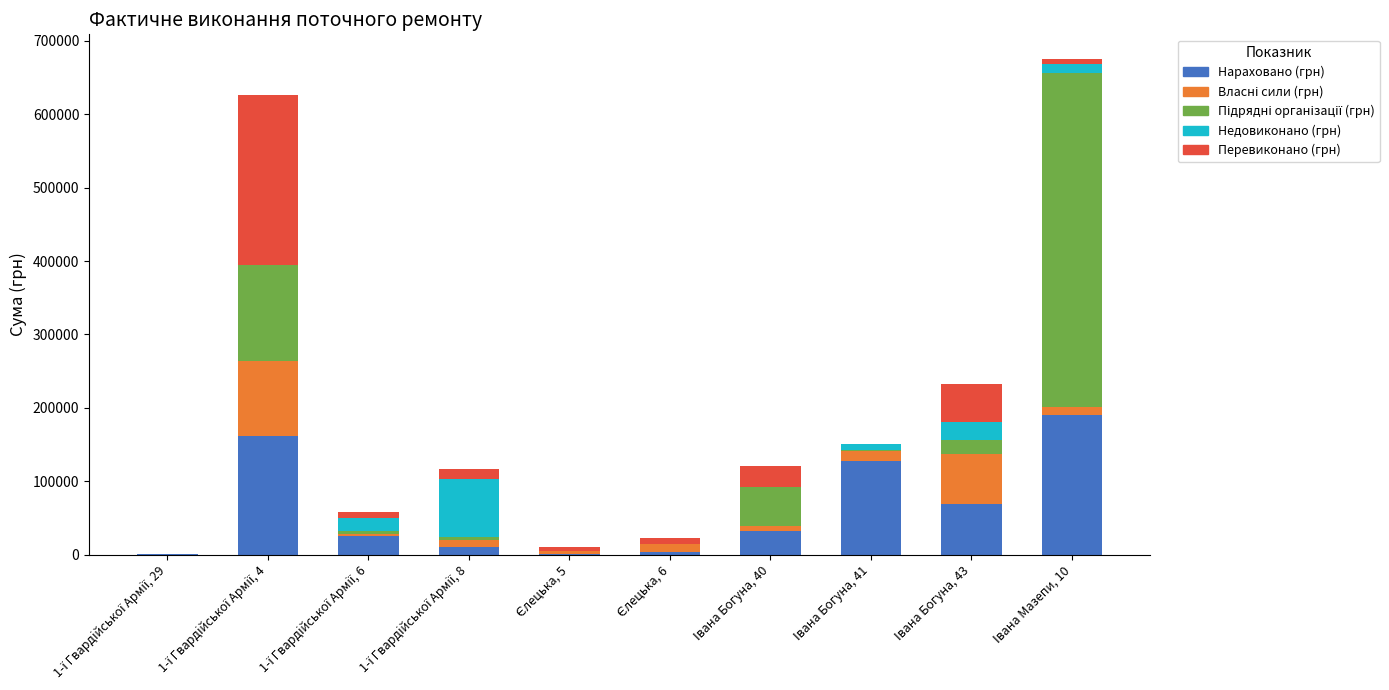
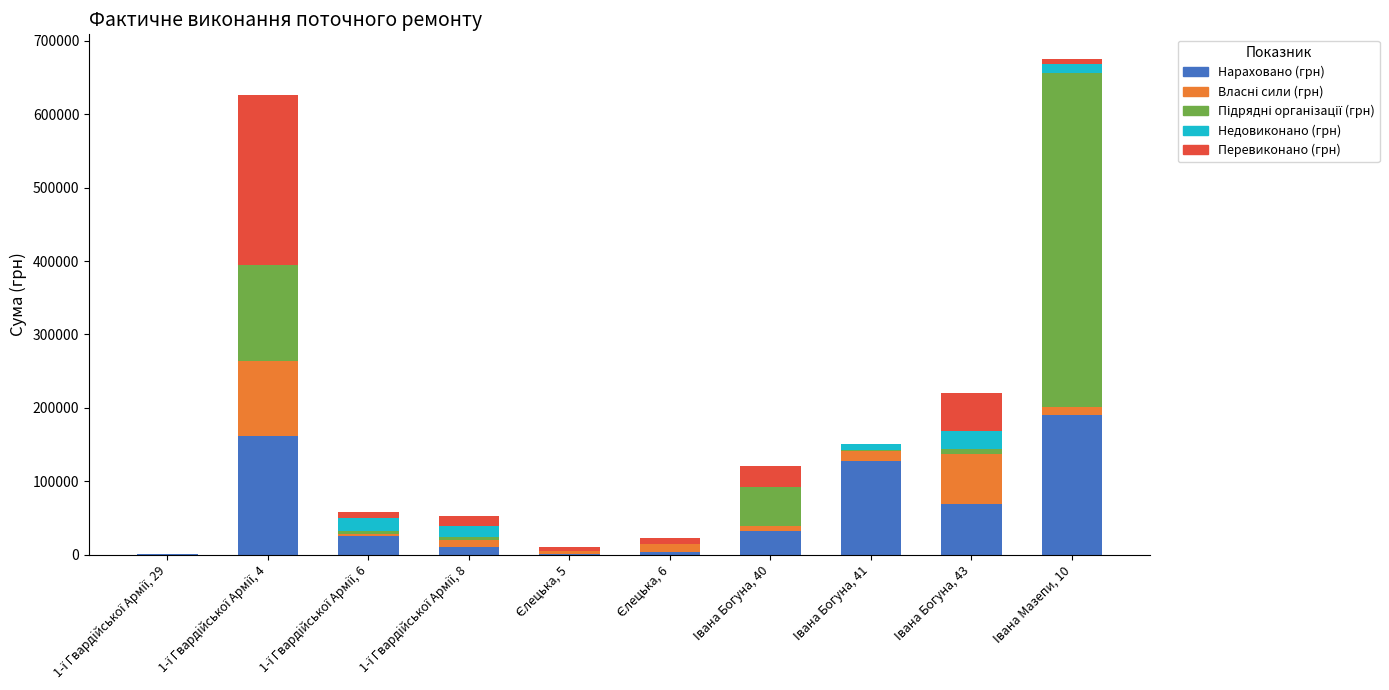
  {
    "Нараховано (грн)": {
      "1-ї Гвардiйської Армiї, 4": 160000,
      "1-ї Гвардiйської Армiї, 6": 30000,
      "1-ї Гвардiйської Армiї, 8": 10000,
      "Івана Богуна, 40": 30000,
      "Івана Богуна, 41": 130000,
      "Івана Богуна, 43": 70000,
      "Івана Мазепи, 10": 190000
    },
    "Підрядні організації (грн)": {
      "1-ї Гвардiйської Армiї, 29": 0,
      "1-ї Гвардiйської Армiї, 4": 130000,
      "1-ї Гвардiйської Армiї, 6": 0,
      "1-ї Гвардiйської Армiї, 8": 0,
      "Єлецька, 5": 0,
      "Єлецька, 6": 0,
      "Івана Богуна, 40": 50000,
-     "Івана Богуна, 43": 20000,
+     "Івана Богуна, 43": 10000,
      "Івана Мазепи, 10": 460000
    },
    "Недовиконано (грн)": {
      "1-ї Гвардiйської Армiї, 4": 0,
      "1-ї Гвардiйської Армiї, 6": 20000,
-     "1-ї Гвардiйської Армiї, 8": 80000,
+     "1-ї Гвардiйської Армiї, 8": 10000,
      "Єлецька, 5": 0,
      "Єлецька, 6": 0,
      "Івана Богуна, 40": 0,
      "Івана Богуна, 41": 10000,
      "Івана Богуна, 43": 20000,
      "Івана Мазепи, 10": 10000
    }
  }
